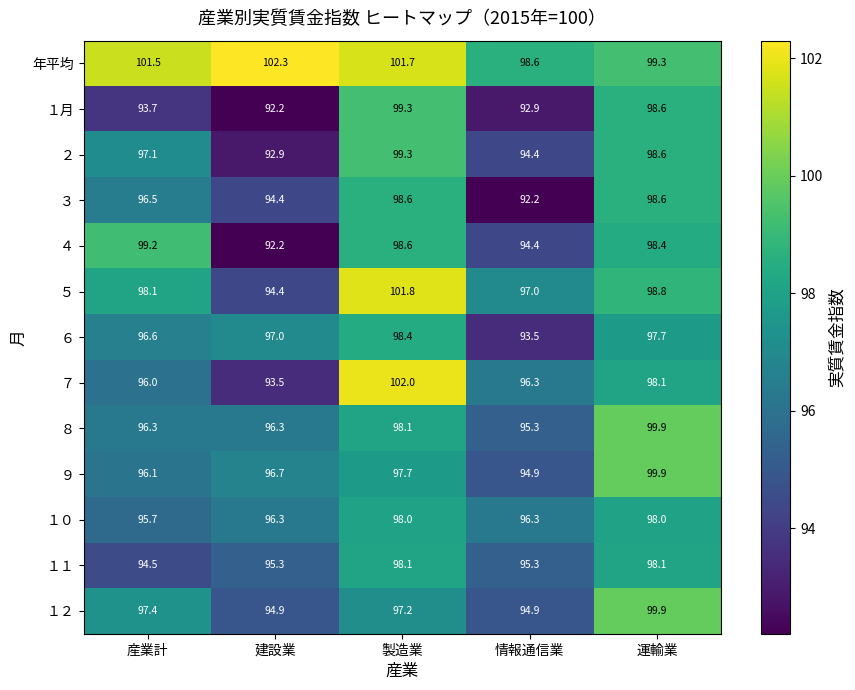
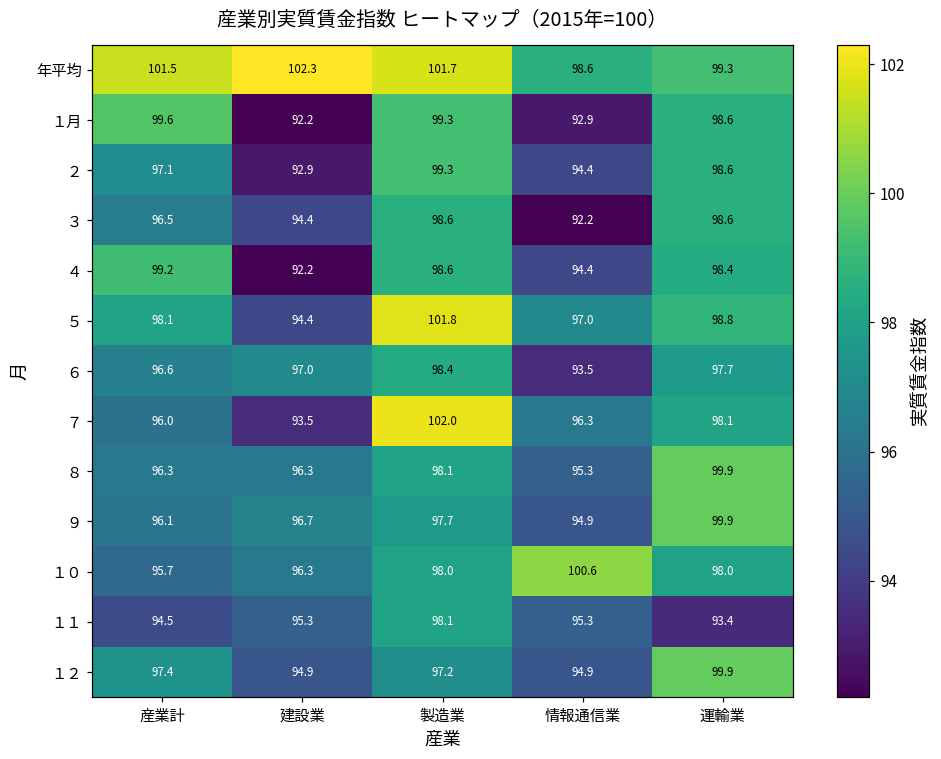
  {
    "年平均": {
      "産業計": 101.5,
      "建設業": 102.3,
      "製造業": 101.7,
      "情報通信業": 98.6,
      "運輸業": 99.3
    },
    "１月": {
-     "産業計": 93.7,
+     "産業計": 99.6,
      "建設業": 92.2,
      "製造業": 99.3,
      "情報通信業": 92.9,
      "運輸業": 98.6
    },
    "２": {
      "産業計": 97.1,
      "建設業": 92.9,
      "製造業": 99.3,
      "情報通信業": 94.4,
      "運輸業": 98.6
    },
    "３": {
      "産業計": 96.5,
      "建設業": 94.4,
      "製造業": 98.6,
      "情報通信業": 92.2,
      "運輸業": 98.6
    },
    "４": {
      "産業計": 99.2,
      "建設業": 92.2,
      "製造業": 98.6,
      "情報通信業": 94.4,
      "運輸業": 98.4
    },
    "５": {
      "産業計": 98.1,
      "建設業": 94.4,
      "製造業": 101.8,
      "情報通信業": 97.0,
      "運輸業": 98.8
    },
    "６": {
      "産業計": 96.6,
      "建設業": 97.0,
      "製造業": 98.4,
      "情報通信業": 93.5,
      "運輸業": 97.7
    },
    "７": {
      "産業計": 96.0,
      "建設業": 93.5,
      "製造業": 102.0,
      "情報通信業": 96.3,
      "運輸業": 98.1
    },
    "８": {
      "産業計": 96.3,
      "建設業": 96.3,
      "製造業": 98.1,
      "情報通信業": 95.3,
      "運輸業": 99.9
    },
    "９": {
      "産業計": 96.1,
      "建設業": 96.7,
      "製造業": 97.7,
      "情報通信業": 94.9,
      "運輸業": 99.9
    },
    "１０": {
      "産業計": 95.7,
      "建設業": 96.3,
      "製造業": 98.0,
-     "情報通信業": 96.3,
+     "情報通信業": 100.6,
      "運輸業": 98.0
    },
    "１１": {
      "産業計": 94.5,
      "建設業": 95.3,
      "製造業": 98.1,
      "情報通信業": 95.3,
-     "運輸業": 98.1
+     "運輸業": 93.4
    },
    "１２": {
      "産業計": 97.4,
      "建設業": 94.9,
      "製造業": 97.2,
      "情報通信業": 94.9,
      "運輸業": 99.9
    }
  }
